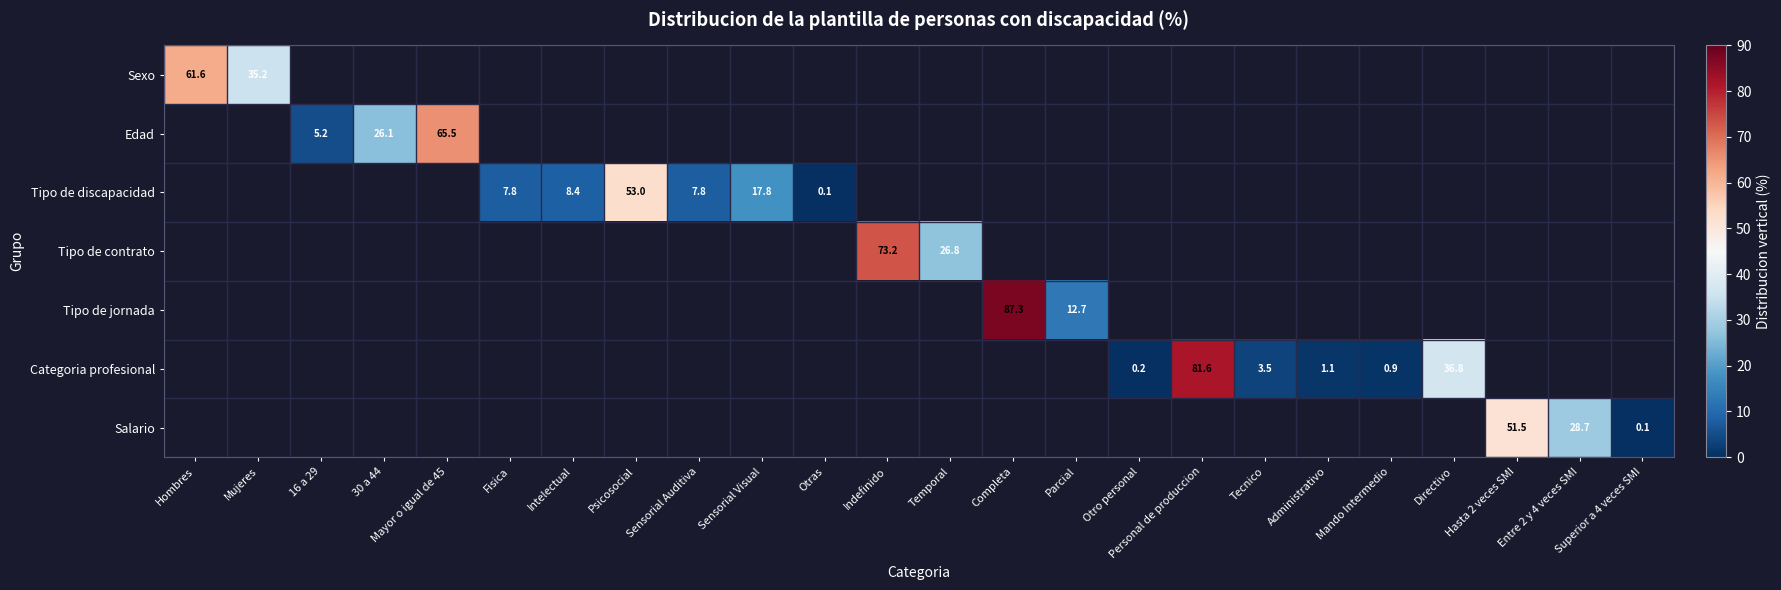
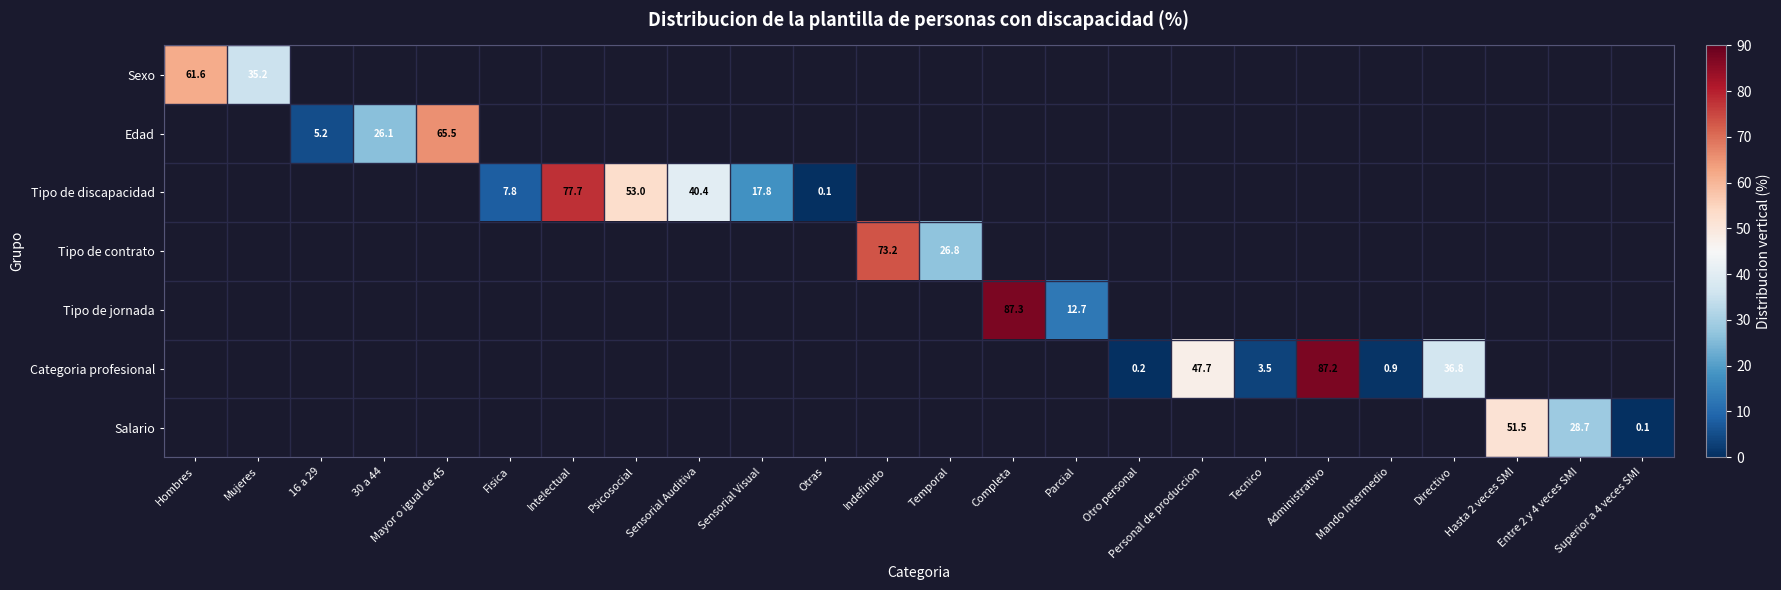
  {
    "Sexo": {
      "Hombres": 61.6,
      "Mujeres": 35.2
    },
    "Edad": {
      "16 a 29": 5.2,
      "30 a 44": 26.1,
      "Mayor o igual de 45": 65.5
    },
    "Tipo de discapacidad": {
      "Fisica": 7.8,
-     "Intelectual": 8.4,
+     "Intelectual": 77.7,
      "Psicosocial": 53.0,
-     "Sensorial Auditiva": 7.8,
+     "Sensorial Auditiva": 40.4,
      "Sensorial Visual": 17.8,
      "Otras": 0.1
    },
    "Tipo de contrato": {
      "Indefinido": 73.2,
      "Temporal": 26.8
    },
    "Tipo de jornada": {
      "Completa": 87.3,
      "Parcial": 12.7
    },
    "Categoria profesional": {
      "Otro personal": 0.2,
-     "Personal de produccion": 81.6,
+     "Personal de produccion": 47.7,
      "Tecnico": 3.5,
-     "Administrativo": 1.1,
+     "Administrativo": 87.2,
      "Mando Intermedio": 0.9
    },
    "Salario": {
      "Hasta 2 veces SMI": 51.5,
      "Entre 2 y 4 veces SMI": 28.7,
      "Superior a 4 veces SMI": 0.1
    }
  }
